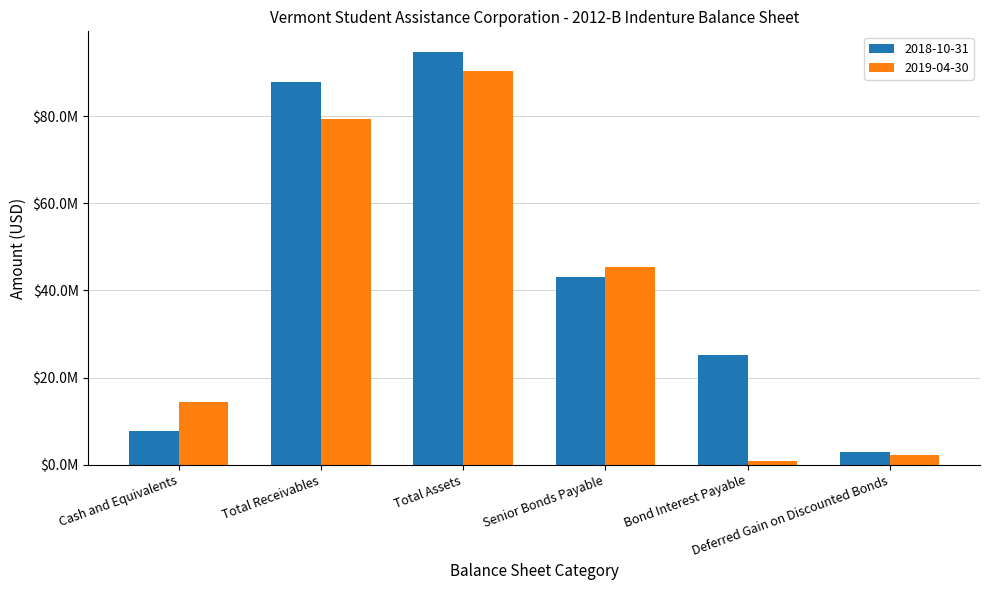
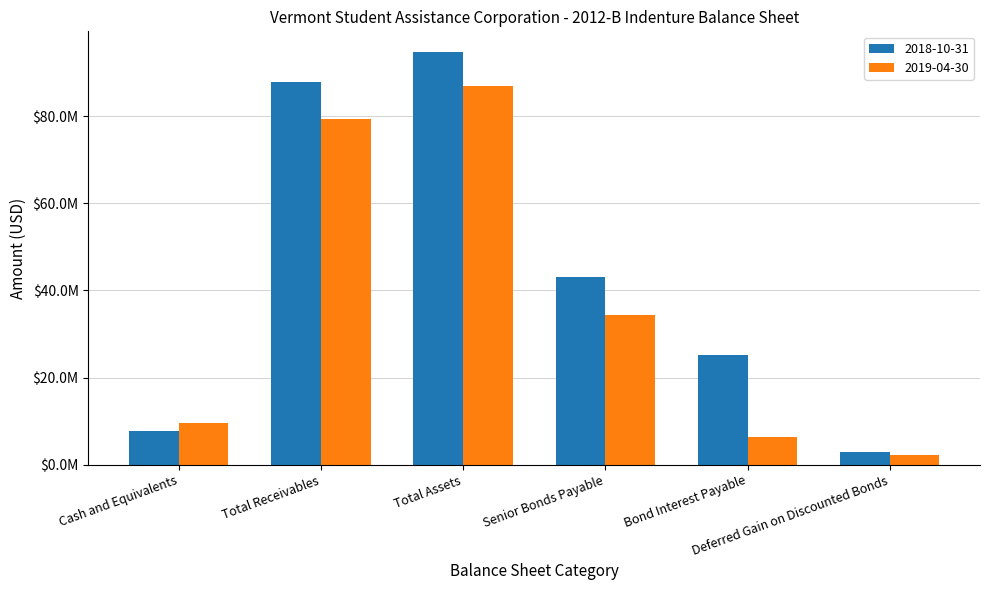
  {
    "2018-10-31": {
      "Cash and Equivalents": "$8000000",
      "Total Receivables": "$88000000",
      "Total Assets": "$95000000",
      "Senior Bonds Payable": "$43000000",
      "Bond Interest Payable": "$25000000",
      "Deferred Gain on Discounted Bonds": "$3000000"
    },
    "2019-04-30": {
-     "Cash and Equivalents": "$14000000",
+     "Cash and Equivalents": "$10000000",
      "Total Receivables": "$79000000",
-     "Total Assets": "$90000000",
-     "Senior Bonds Payable": "$45000000",
-     "Bond Interest Payable": "$1000000",
+     "Total Assets": "$87000000",
+     "Senior Bonds Payable": "$34000000",
+     "Bond Interest Payable": "$6000000",
      "Deferred Gain on Discounted Bonds": "$2000000"
    }
  }
